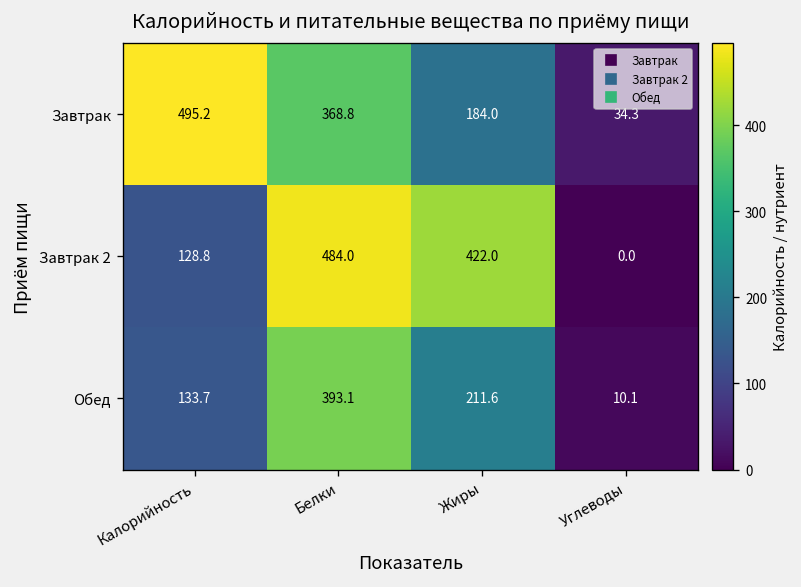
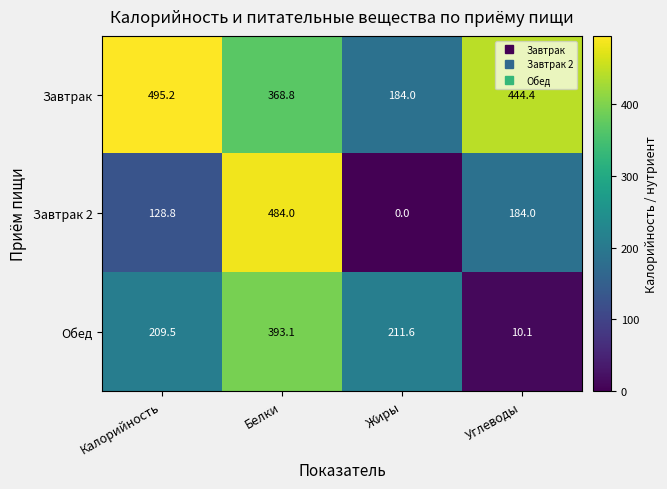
  {
    "Завтрак": {
      "Калорийность": 495.2,
      "Белки": 368.8,
      "Жиры": 184.0,
-     "Углеводы": 34.3
+     "Углеводы": 444.4
    },
    "Завтрак 2": {
      "Калорийность": 128.8,
      "Белки": 484.0,
-     "Жиры": 422.0,
-     "Углеводы": 0.0
+     "Жиры": 0.0,
+     "Углеводы": 184.0
    },
    "Обед": {
-     "Калорийность": 133.7,
+     "Калорийность": 209.5,
      "Белки": 393.1,
      "Жиры": 211.6,
      "Углеводы": 10.1
    }
  }
